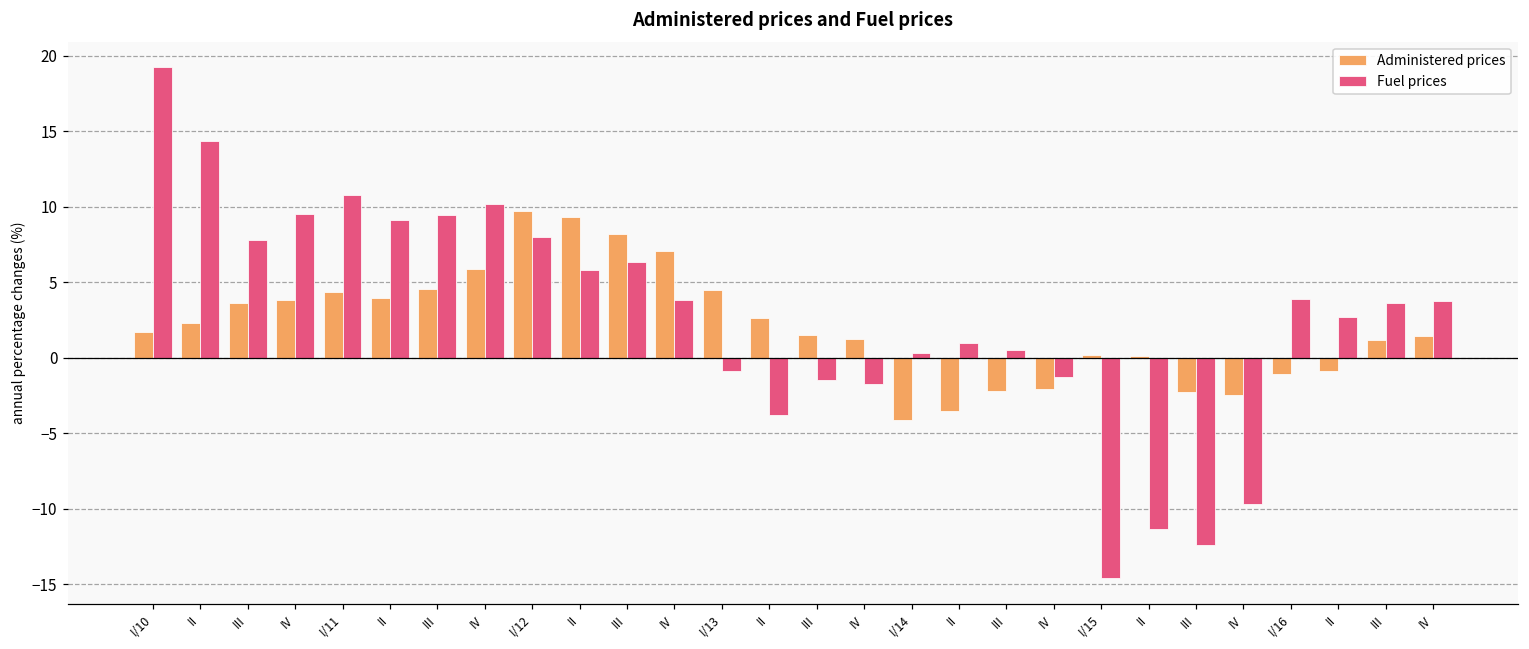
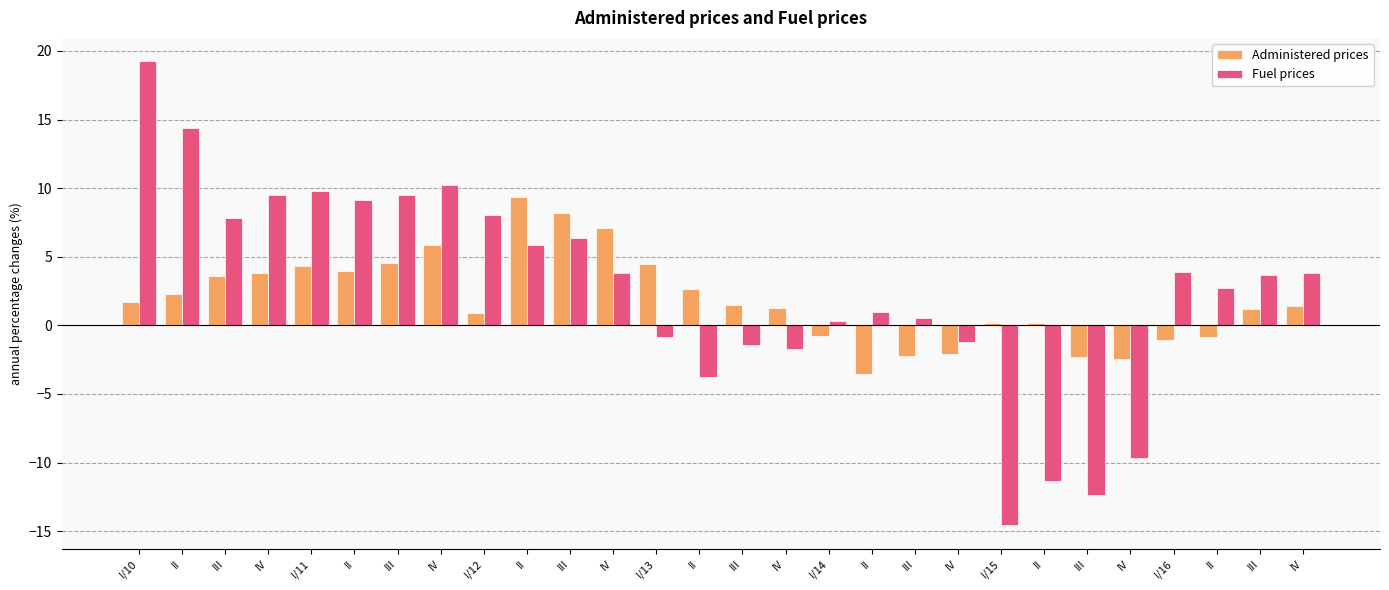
  {
    "Administered prices": {
      "I/10": 1.7,
      "I/11": 4.4,
-     "I/12": 9.7,
+     "I/12": 0.9,
      "I/13": 4.5,
-     "I/14": -4.1,
+     "I/14": -0.8,
      "I/15": 0.2,
      "I/16": -1.1
    },
    "Fuel prices": {
      "I/10": 19.3,
-     "I/11": 10.8,
+     "I/11": 9.8,
      "I/12": 8.0,
      "I/13": -0.9,
      "I/14": 0.3,
      "I/15": -14.6,
      "I/16": 3.9
    }
  }
